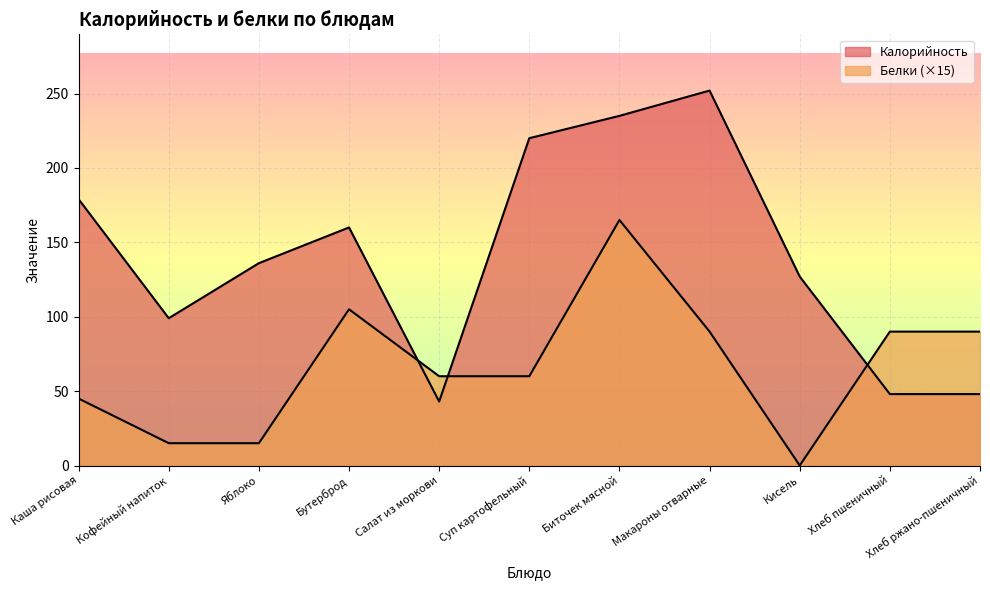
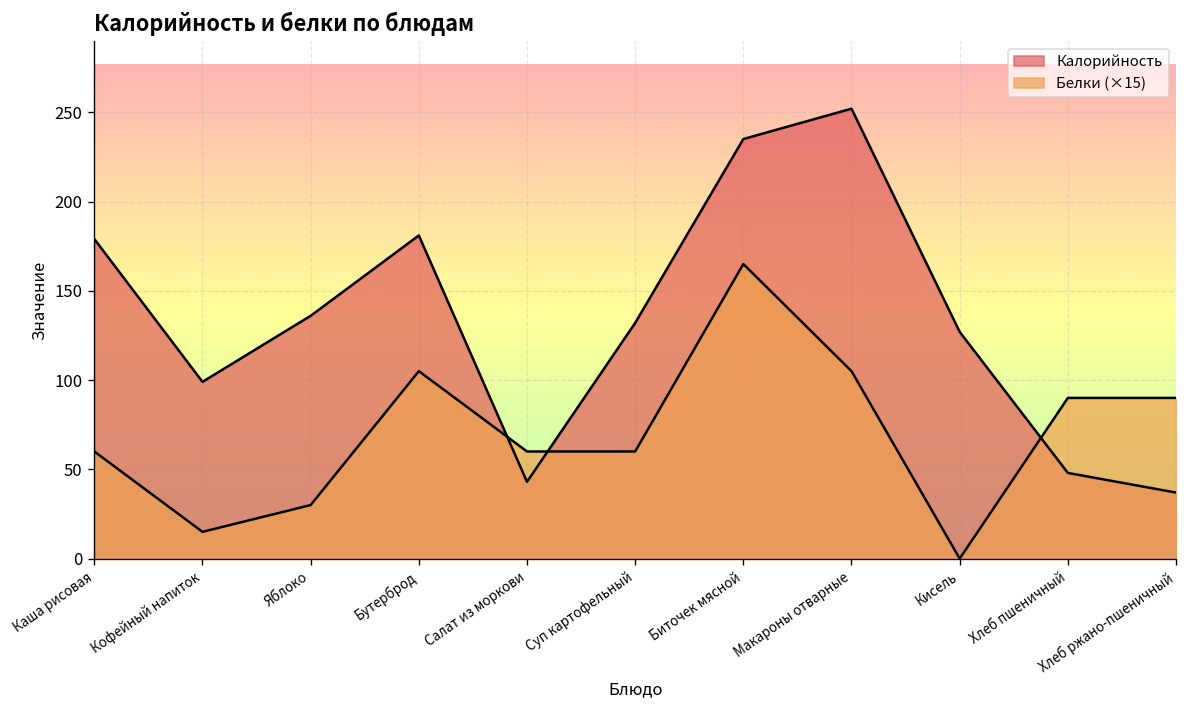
  {
    "Калорийность": {
      "Каша рисовая": 179,
      "Кофейный напиток": 99,
      "Яблоко": 136,
-     "Бутерброд": 160,
+     "Бутерброд": 181,
      "Салат из моркови": 43,
-     "Суп картофельный": 220,
+     "Суп картофельный": 132,
      "Биточек мясной": 235,
      "Макароны отварные": 252,
      "Кисель": 127,
      "Хлеб пшеничный": 48,
-     "Хлеб ржано-пшеничный": 48
+     "Хлеб ржано-пшеничный": 37
    },
    "Белки (×15)": {
-     "Каша рисовая": 45,
+     "Каша рисовая": 60,
      "Кофейный напиток": 15,
-     "Яблоко": 15,
+     "Яблоко": 30,
      "Бутерброд": 105,
      "Салат из моркови": 60,
      "Суп картофельный": 60,
      "Биточек мясной": 165,
-     "Макароны отварные": 90,
+     "Макароны отварные": 105,
      "Кисель": 0,
      "Хлеб пшеничный": 90,
      "Хлеб ржано-пшеничный": 90
    }
  }
